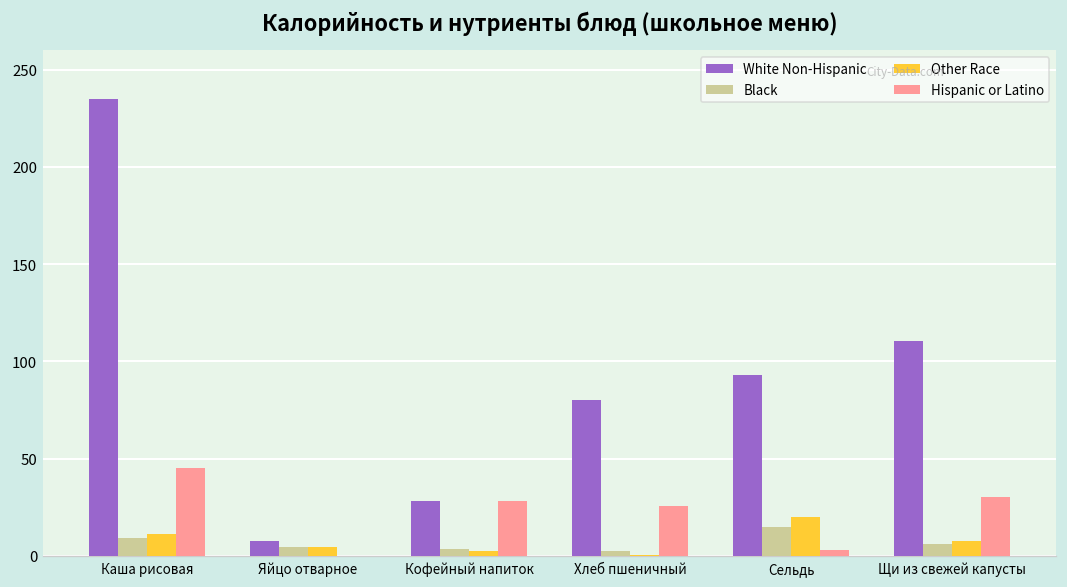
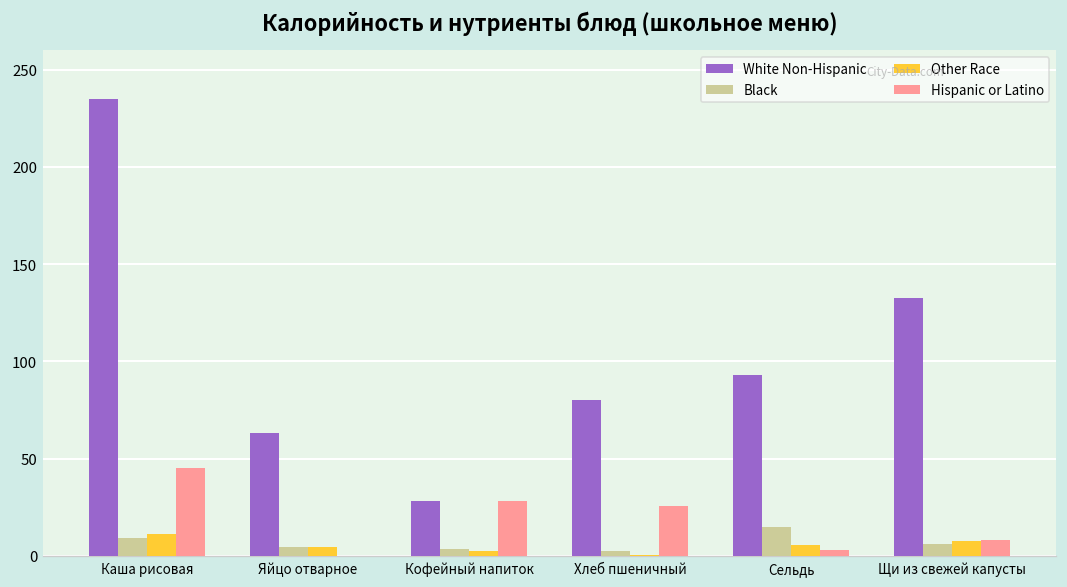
  {
    "White Non-Hispanic": {
      "Каша рисовая": 235,
-     "Яйцо отварное": 8,
+     "Яйцо отварное": 63,
      "Кофейный напиток": 28,
      "Хлеб пшеничный": 80,
      "Сельдь": 93,
-     "Щи из свежей капусты": 111
+     "Щи из свежей капусты": 133
    },
    "Black": {
      "Каша рисовая": 9,
      "Яйцо отварное": 4,
      "Кофейный напиток": 4,
      "Хлеб пшеничный": 2,
      "Сельдь": 15,
      "Щи из свежей капусты": 6
    },
    "Other Race": {
      "Каша рисовая": 11,
      "Яйцо отварное": 5,
      "Кофейный напиток": 3,
-     "Сельдь": 20,
+     "Сельдь": 6,
      "Щи из свежей капусты": 8
    },
    "Hispanic or Latino": {
      "Каша рисовая": 45,
      "Кофейный напиток": 28,
      "Хлеб пшеничный": 26,
      "Сельдь": 3,
-     "Щи из свежей капусты": 31
+     "Щи из свежей капусты": 8
    }
  }
